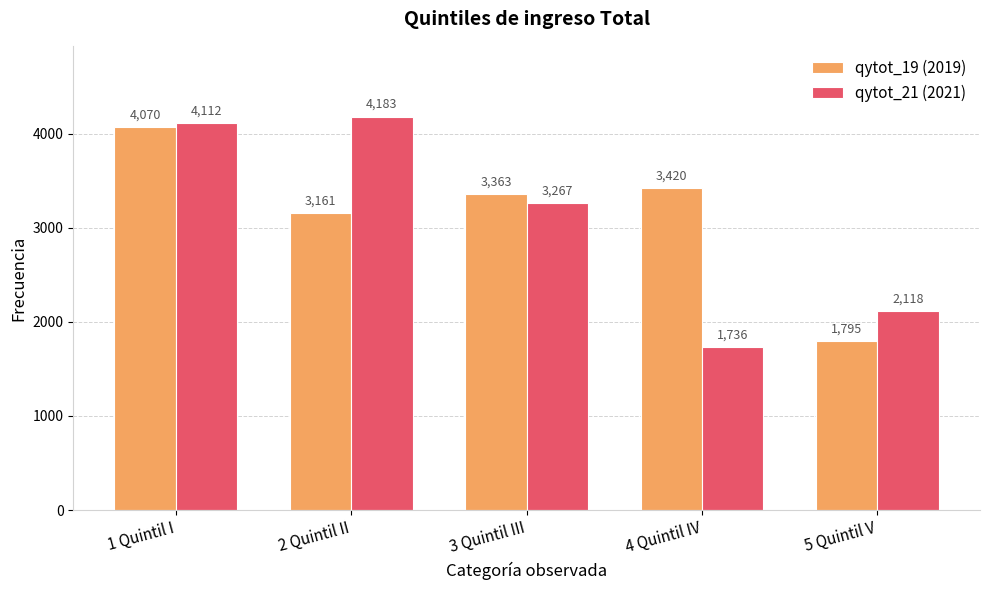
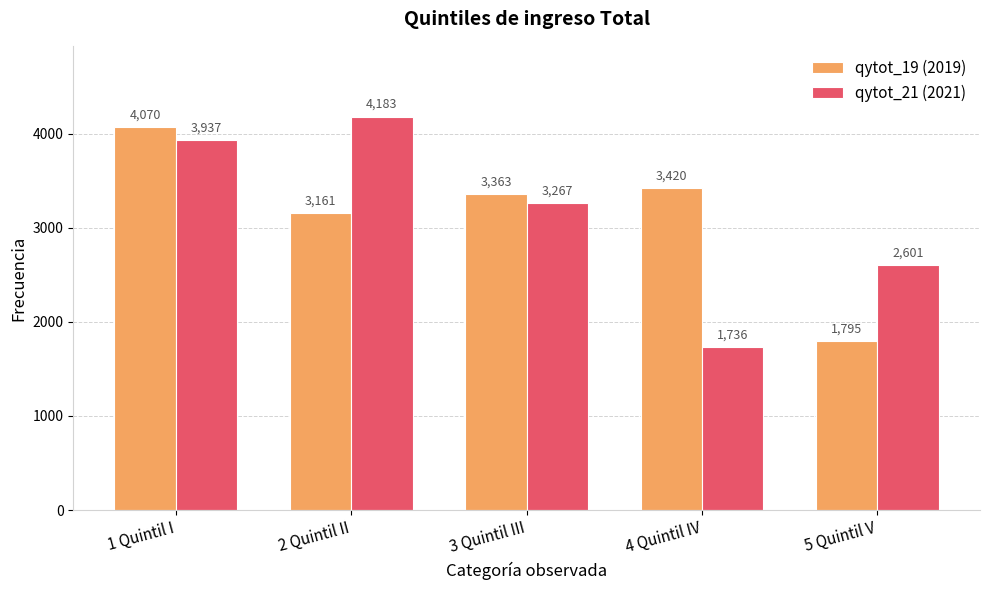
  {
    "qytot_19 (2019)": {
      "1 Quintil I": "4,070",
      "2 Quintil II": "3,161",
      "3 Quintil III": "3,363",
      "4 Quintil IV": "3,420",
      "5 Quintil V": "1,795"
    },
    "qytot_21 (2021)": {
-     "1 Quintil I": "4,112",
+     "1 Quintil I": "3,937",
      "2 Quintil II": "4,183",
      "3 Quintil III": "3,267",
      "4 Quintil IV": "1,736",
-     "5 Quintil V": "2,118"
+     "5 Quintil V": "2,601"
    }
  }
